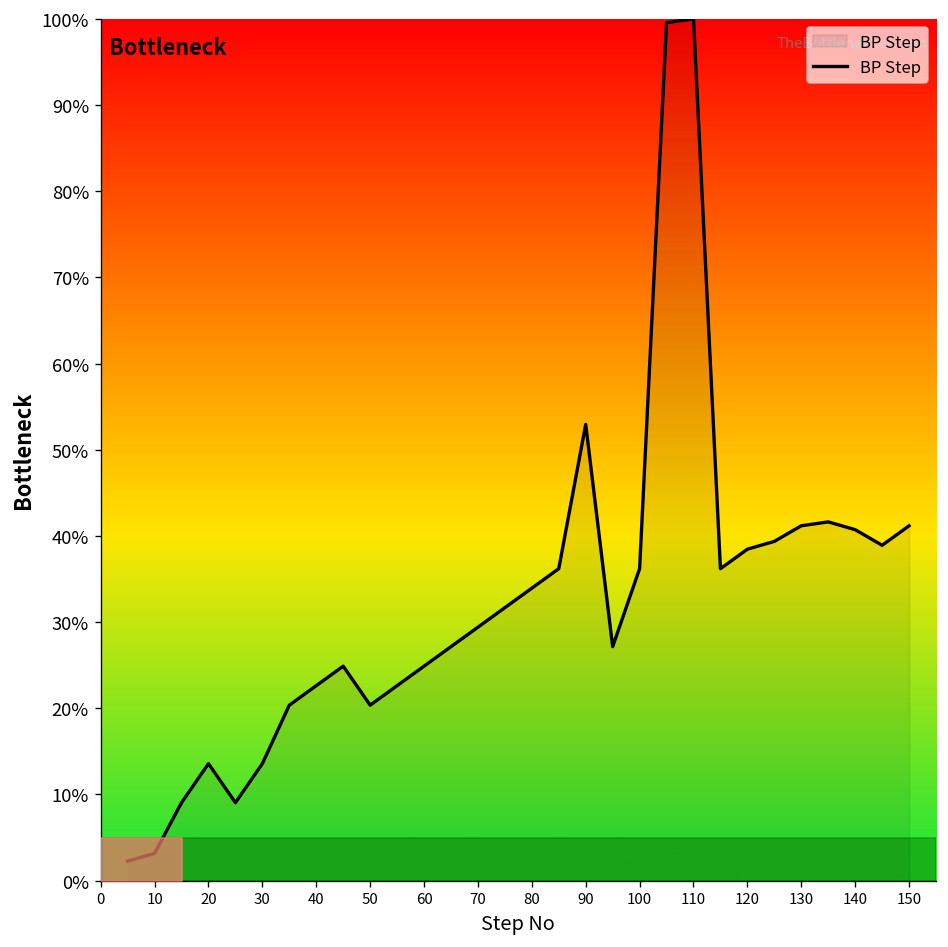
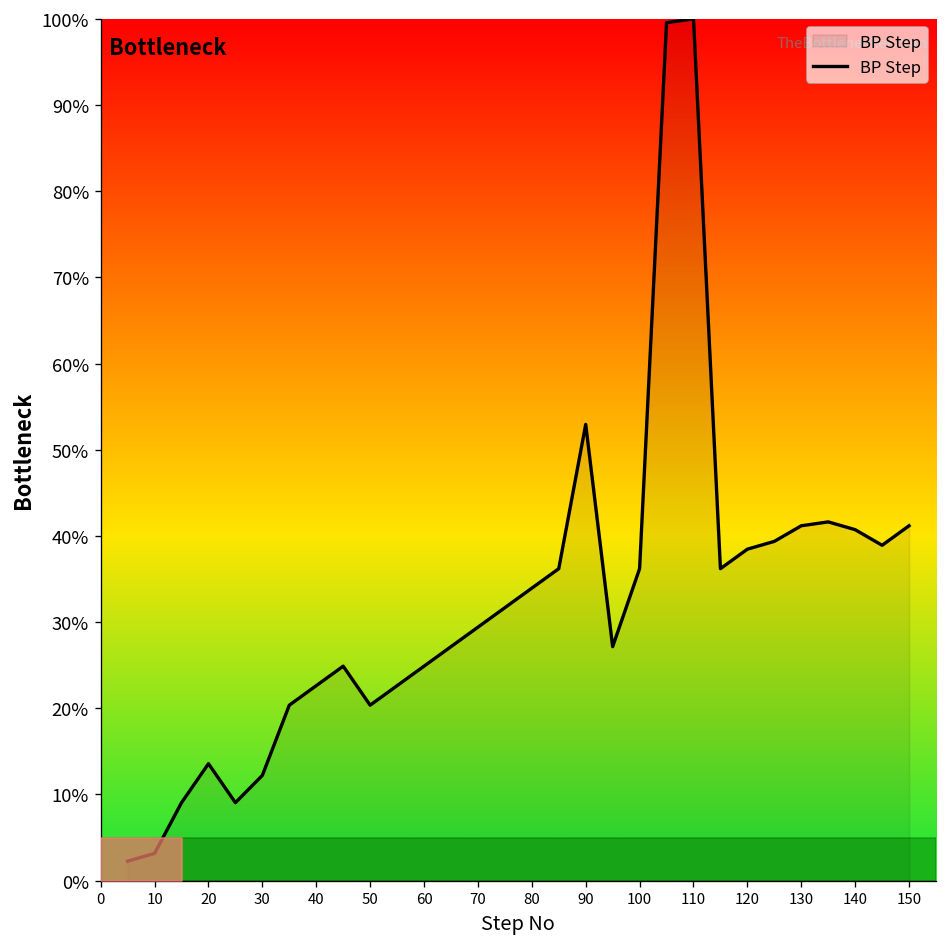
  {
    "20": "14%",
-   "30": "14%",
+   "30": "12%",
    "40": "23%",
    "50": "20%",
    "60": "25%",
    "70": "29%",
    "80": "34%",
    "90": "53%",
    "100": "36%",
    "110": "100%",
    "120": "38%",
    "130": "41%",
    "140": "41%",
    "150": "41%"
  }
